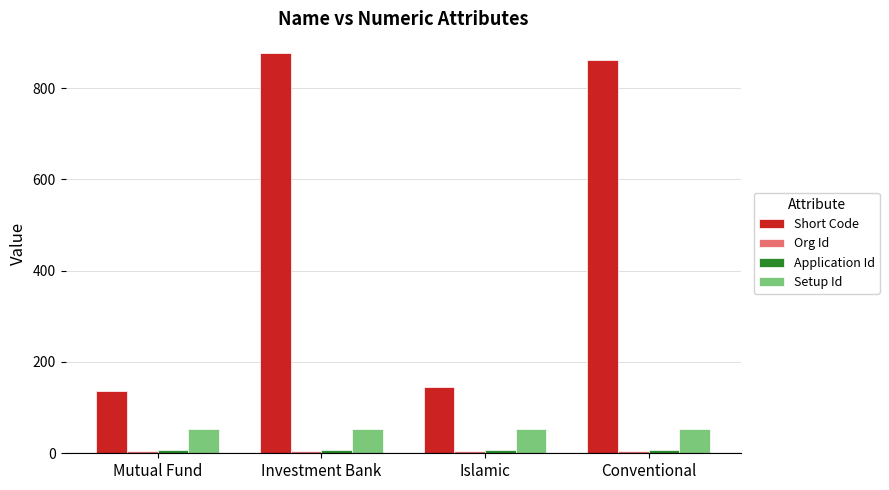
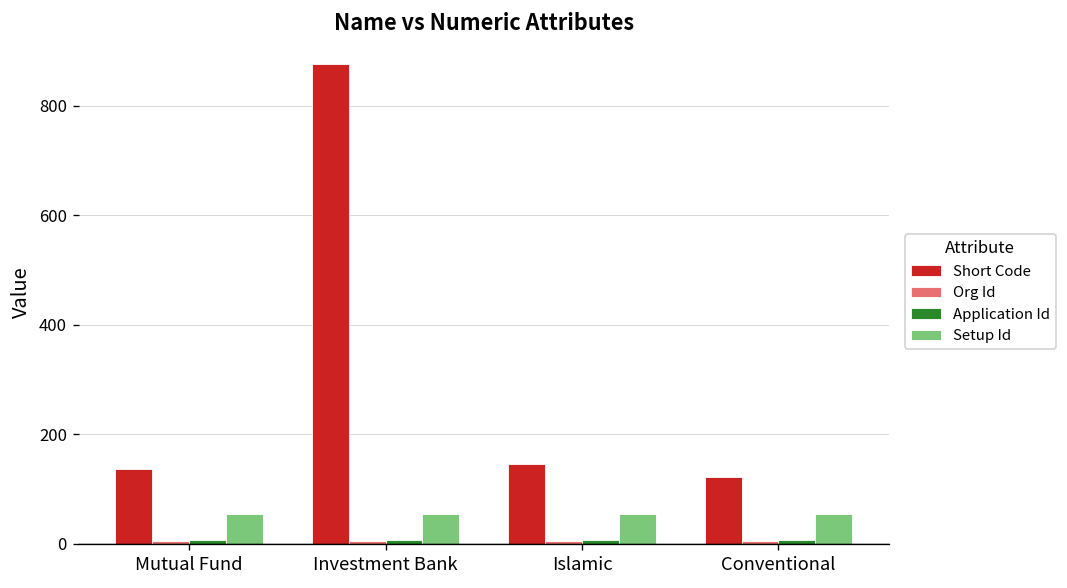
  {
    "Short Code": {
      "Mutual Fund": 140,
      "Investment Bank": 880,
      "Islamic": 150,
-     "Conventional": 860
+     "Conventional": 120
    },
    "Application Id": {
      "Mutual Fund": 10,
      "Investment Bank": 10,
      "Islamic": 10,
      "Conventional": 10
    },
    "Setup Id": {
      "Mutual Fund": 50,
      "Investment Bank": 50,
      "Islamic": 50,
      "Conventional": 50
    }
  }
